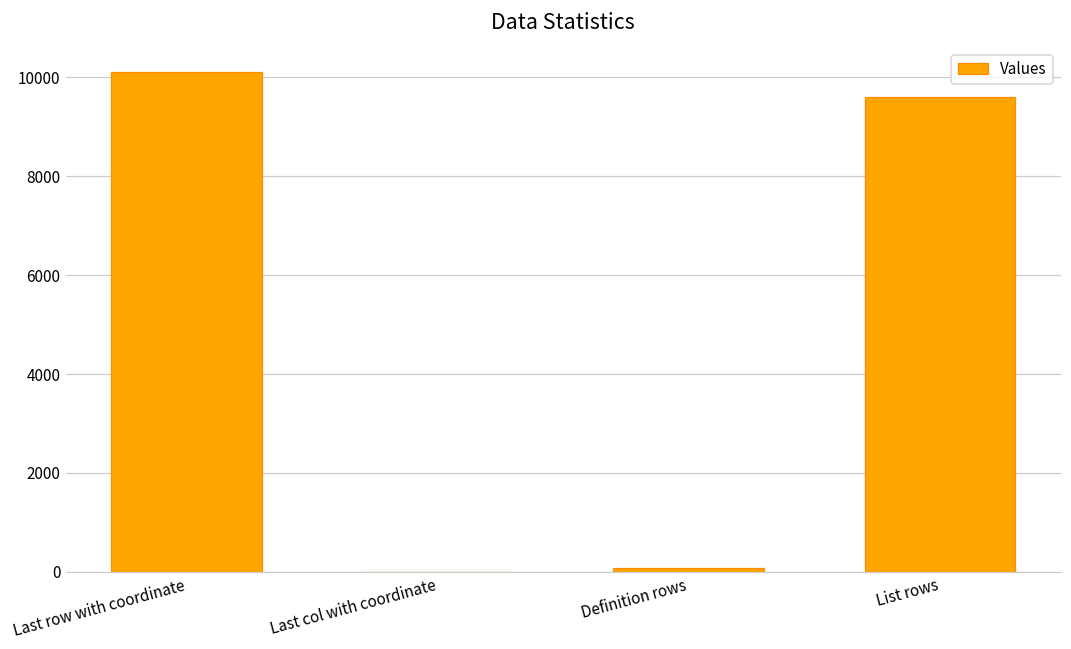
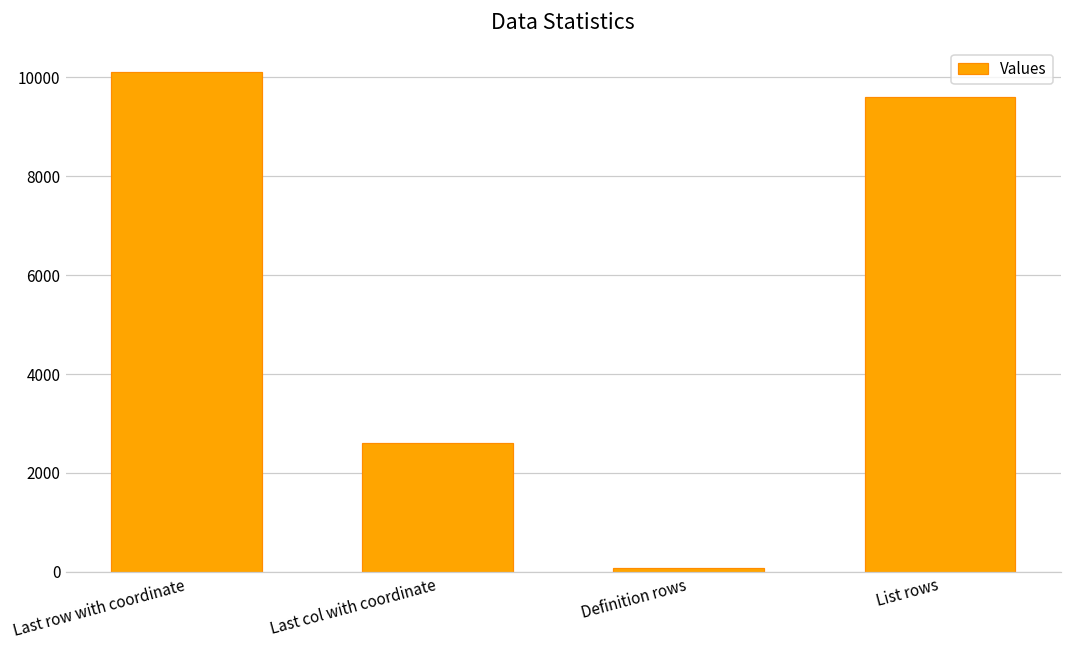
  {
    "Last row with coordinate": 10100,
-   "Last col with coordinate": 0,
+   "Last col with coordinate": 2600,
    "Definition rows": 100,
    "List rows": 9600
  }
